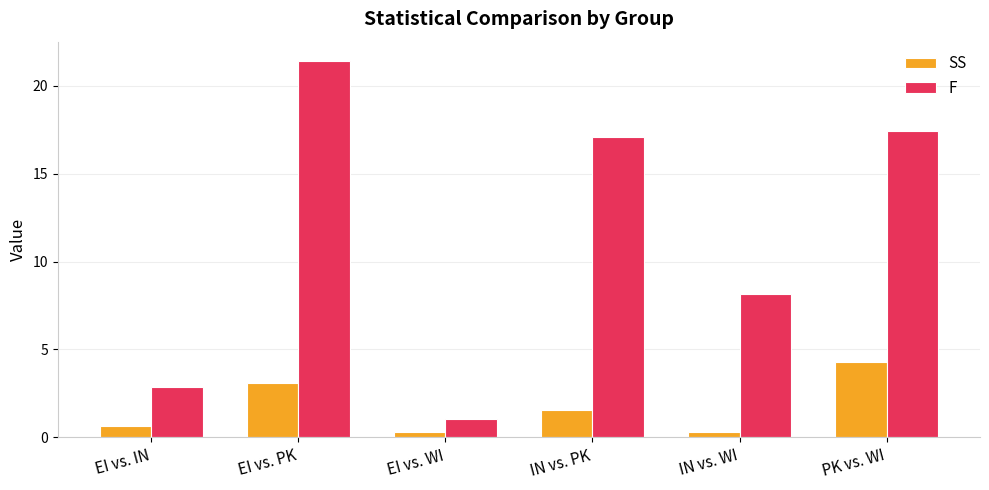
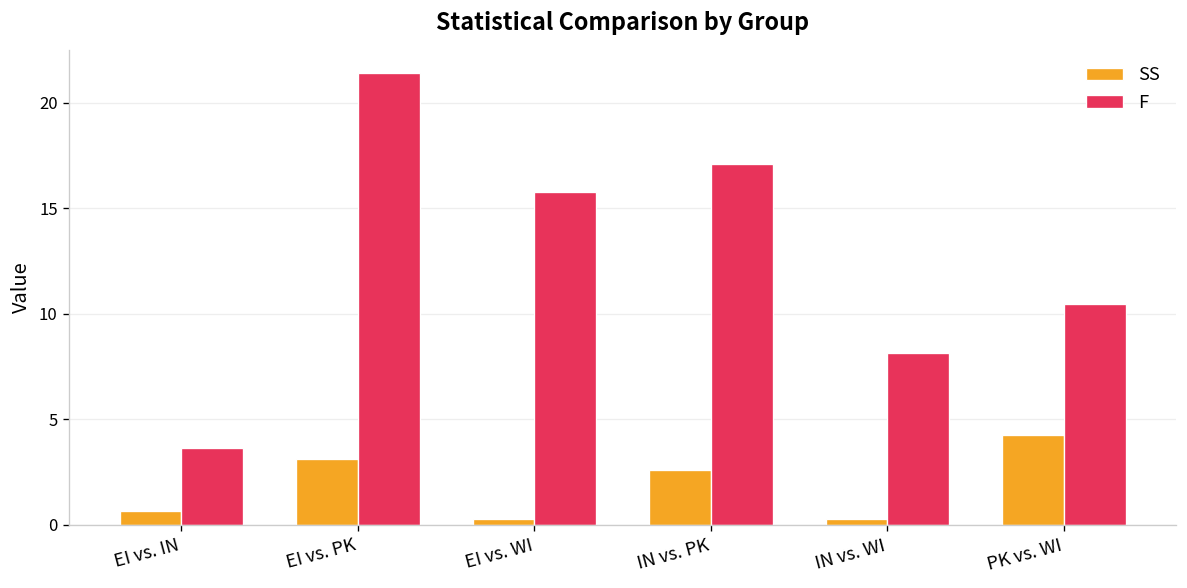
  {
    "SS": {
      "EI vs. IN": 0.7,
      "EI vs. PK": 3.1,
      "EI vs. WI": 0.3,
-     "IN vs. PK": 1.5,
+     "IN vs. PK": 2.6,
      "IN vs. WI": 0.3,
      "PK vs. WI": 4.3
    },
    "F": {
-     "EI vs. IN": 2.9,
+     "EI vs. IN": 3.6,
      "EI vs. PK": 21.4,
-     "EI vs. WI": 1.1,
+     "EI vs. WI": 15.8,
      "IN vs. PK": 17.1,
      "IN vs. WI": 8.1,
-     "PK vs. WI": 17.4
+     "PK vs. WI": 10.5
    }
  }
